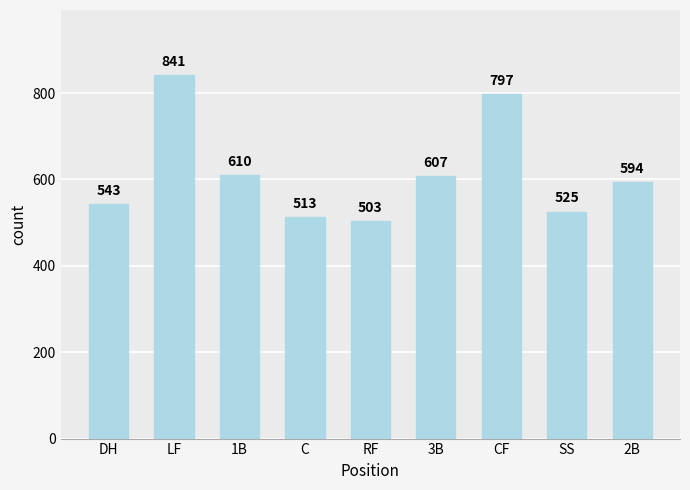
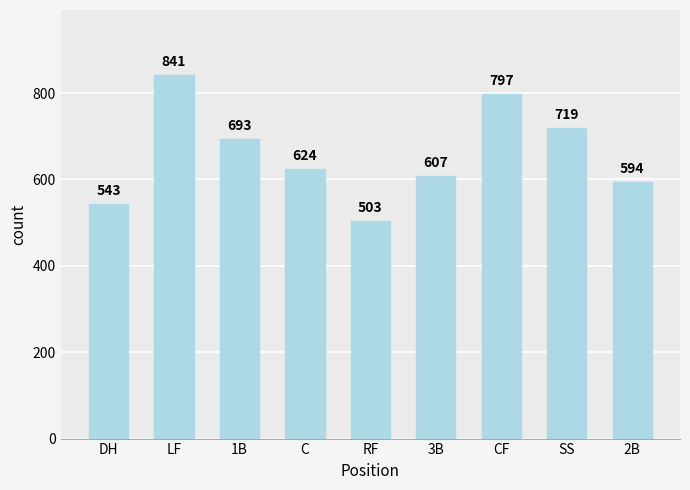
  {
    "DH": 543,
    "LF": 841,
-   "1B": 610,
-   "C": 513,
+   "1B": 693,
+   "C": 624,
    "RF": 503,
    "3B": 607,
    "CF": 797,
-   "SS": 525,
+   "SS": 719,
    "2B": 594
  }
